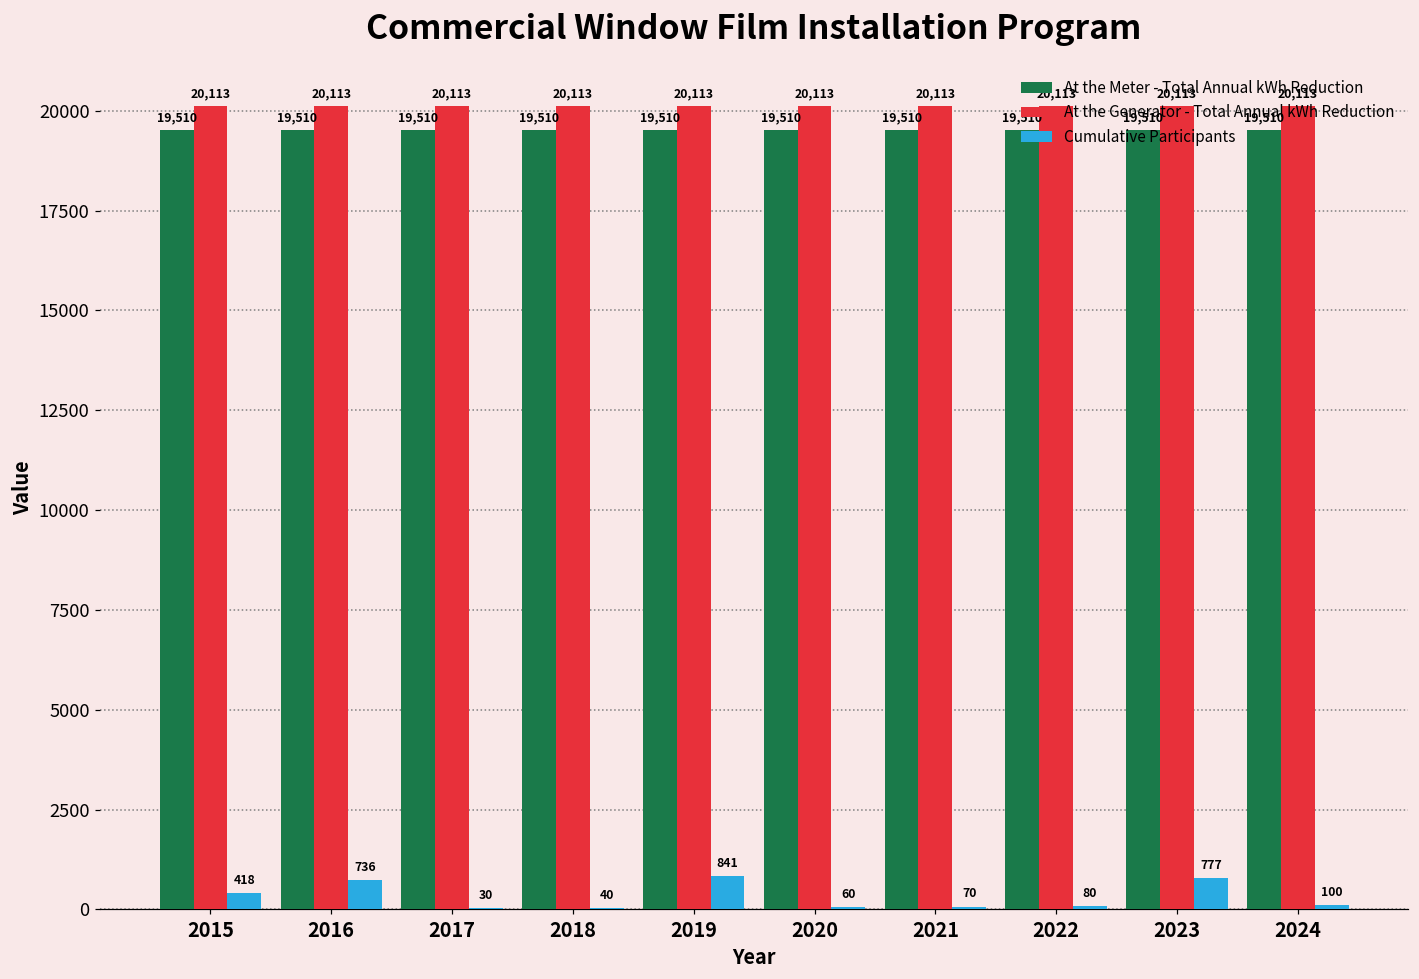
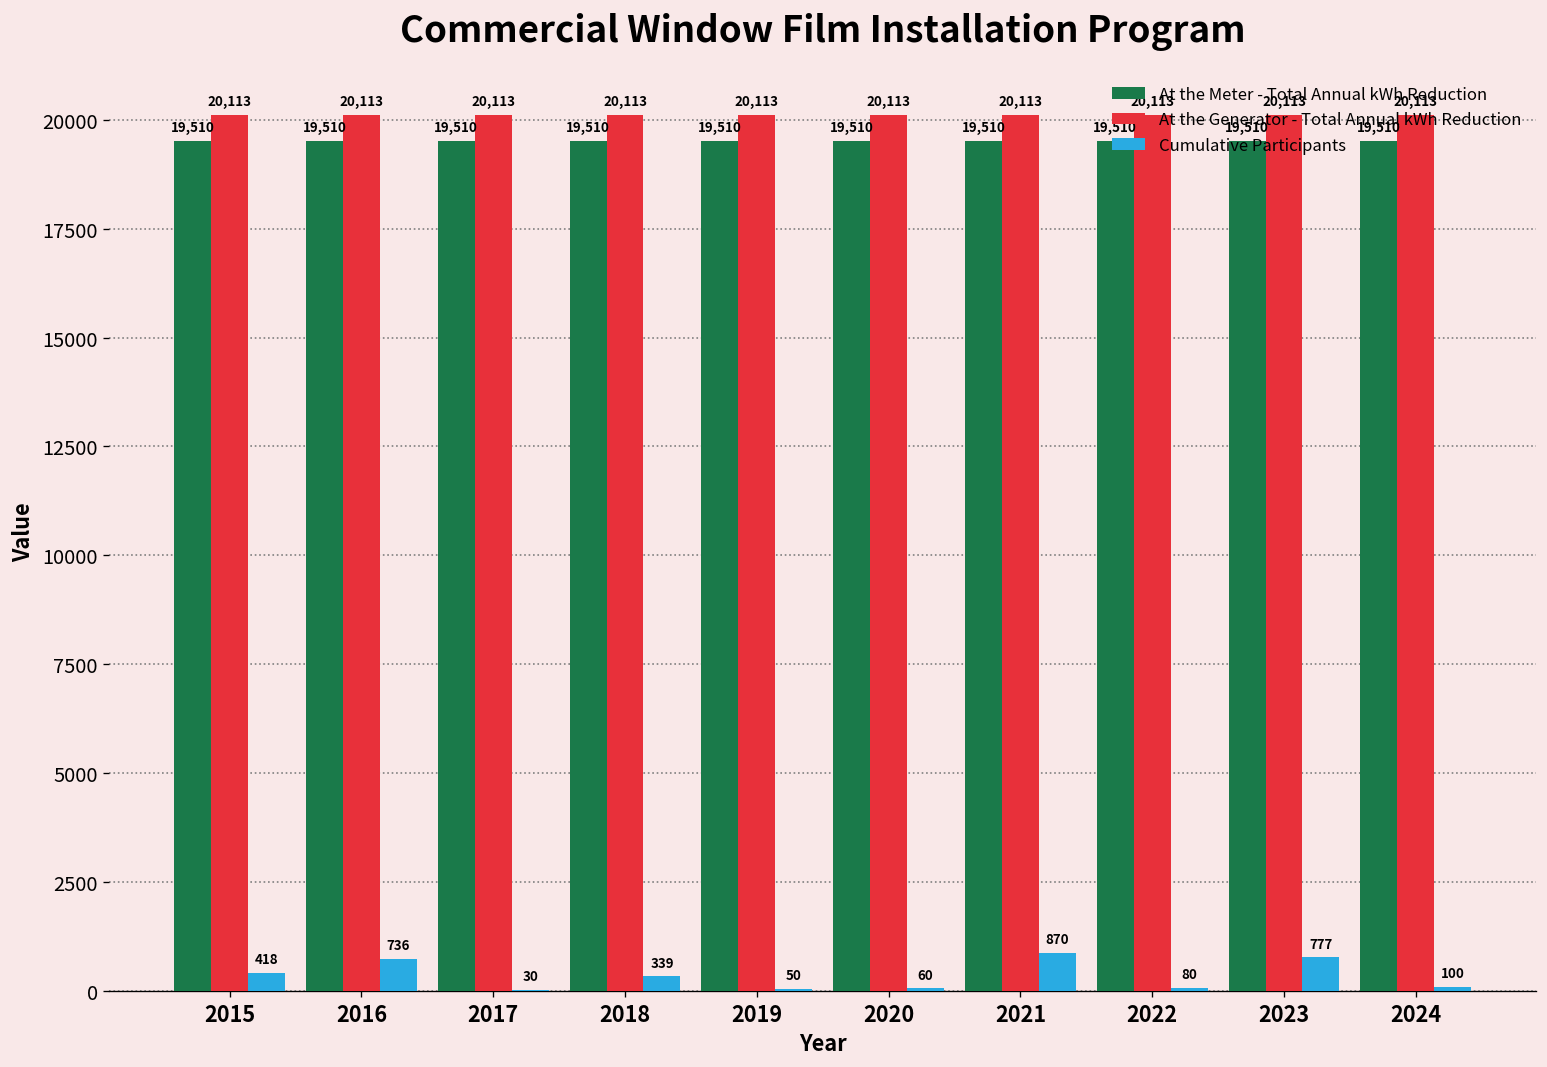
  {
    "At the Meter - Total Annual kWh Reduction": {
      "2015": "19,510",
      "2016": "19,510",
      "2017": "19,510",
      "2018": "19,510",
      "2019": "19,510",
      "2020": "19,510",
      "2021": "19,510",
      "2022": "19,510",
      "2023": "19,510",
      "2024": "19,510"
    },
    "At the Generator - Total Annual kWh Reduction": {
      "2015": "20,113",
      "2016": "20,113",
      "2017": "20,113",
      "2018": "20,113",
      "2019": "20,113",
      "2020": "20,113",
      "2021": "20,113",
      "2022": "20,113",
      "2023": "20,113",
      "2024": "20,113"
    },
    "Cumulative Participants": {
      "2015": "418",
      "2016": "736",
      "2017": "30",
-     "2018": "40",
-     "2019": "841",
+     "2018": "339",
+     "2019": "50",
      "2020": "60",
-     "2021": "70",
+     "2021": "870",
      "2022": "80",
      "2023": "777",
      "2024": "100"
    }
  }
